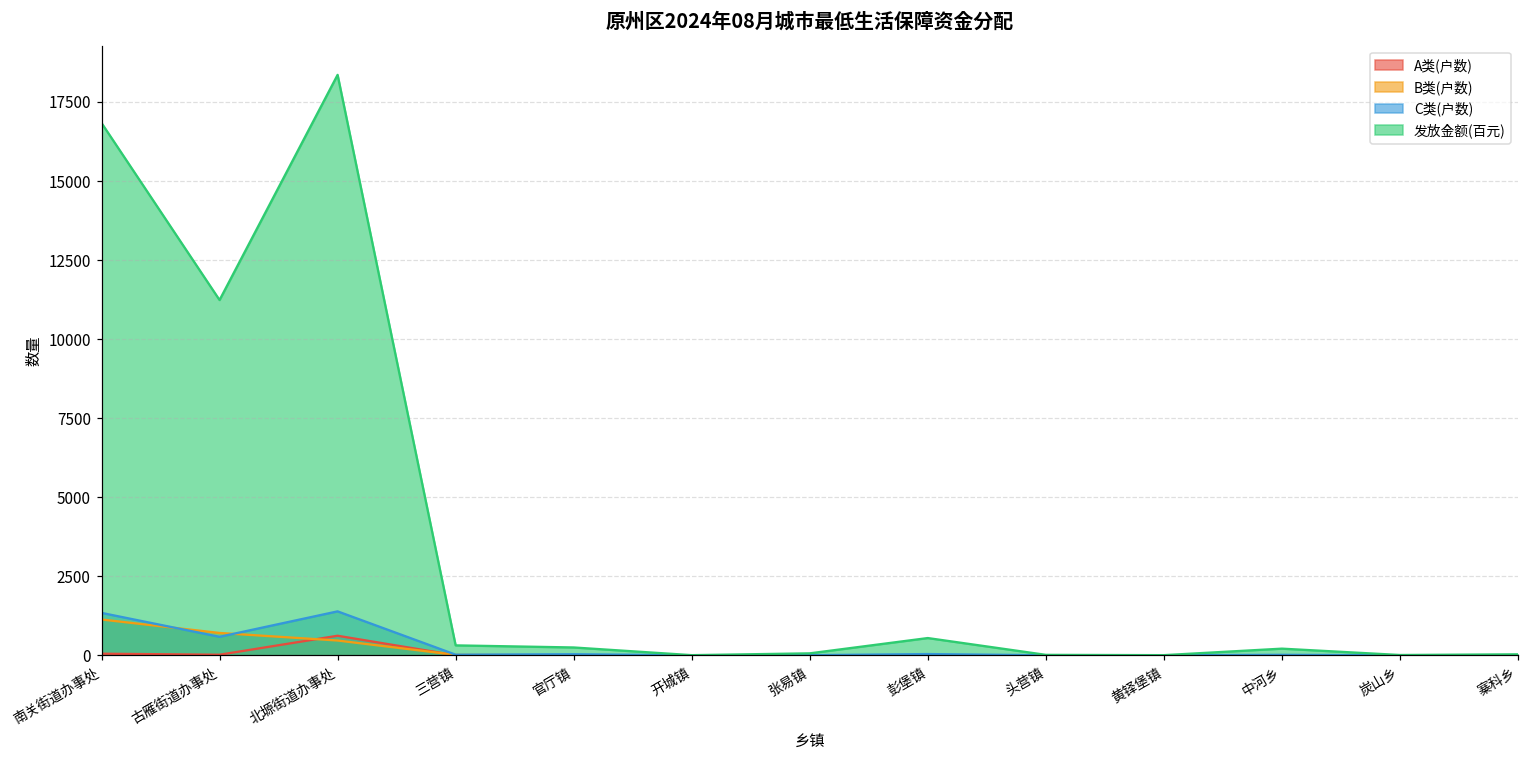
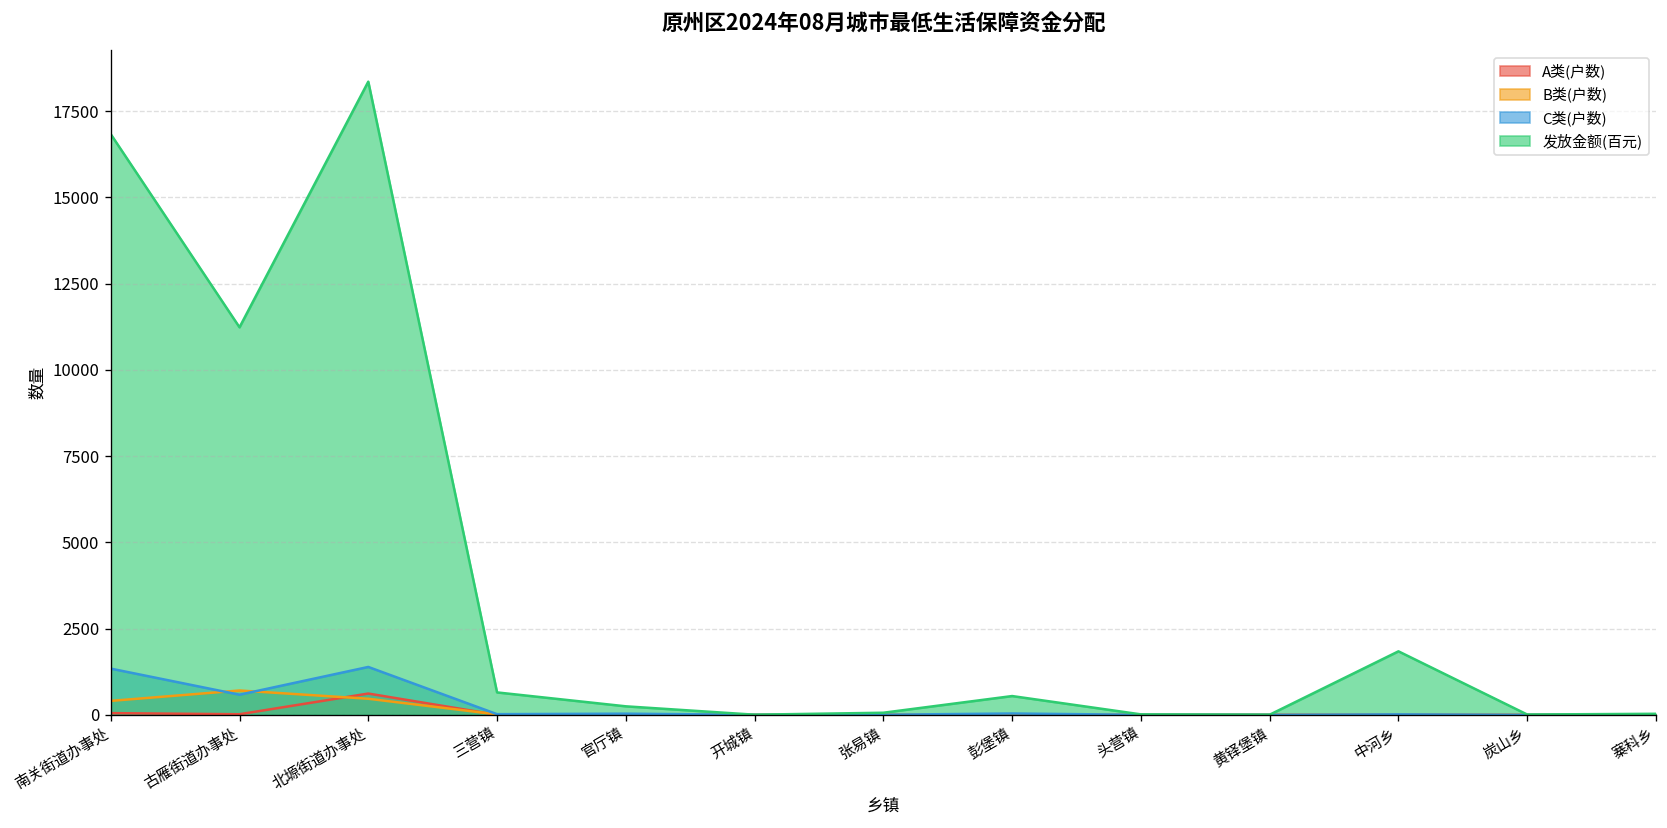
  {
    "A类(户数)": {
      "南关街道办事处": 100,
      "古雁街道办事处": 0,
      "北塬街道办事处": 600
    },
    "B类(户数)": {
-     "南关街道办事处": 1100,
+     "南关街道办事处": 400,
      "古雁街道办事处": 700,
      "北塬街道办事处": 500
    },
    "C类(户数)": {
      "南关街道办事处": 1300,
      "古雁街道办事处": 600,
      "北塬街道办事处": 1400
    },
    "发放金额(百元)": {
      "南关街道办事处": 16800,
      "古雁街道办事处": 11200,
      "北塬街道办事处": 18400,
-     "三营镇": 300,
+     "三营镇": 700,
      "官厅镇": 200,
      "彭堡镇": 500,
-     "中河乡": 200
+     "中河乡": 1800
    }
  }
